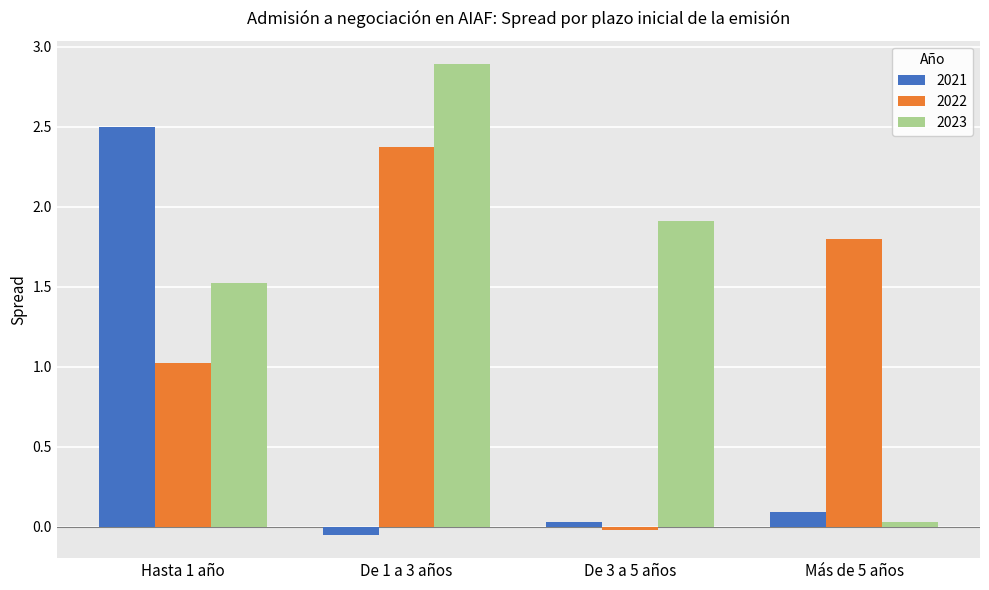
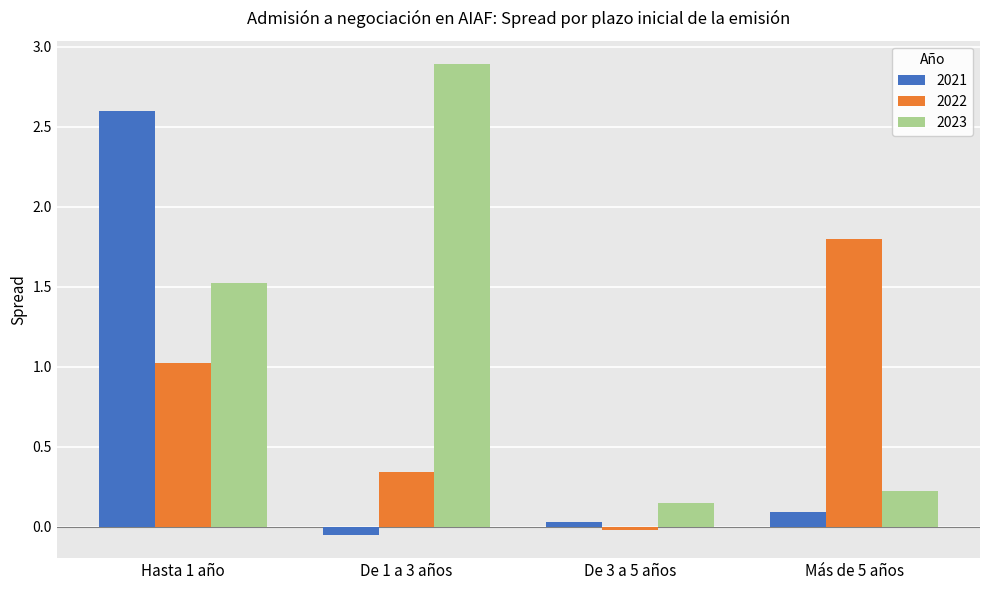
  {
    "2021": {
-     "Hasta 1 año": 2.5,
+     "Hasta 1 año": 2.6,
      "De 1 a 3 años": -0.05,
      "De 3 a 5 años": 0.03,
      "Más de 5 años": 0.1
    },
    "2022": {
      "Hasta 1 año": 1.02,
-     "De 1 a 3 años": 2.37,
+     "De 1 a 3 años": 0.34,
      "De 3 a 5 años": -0.02,
      "Más de 5 años": 1.80
    },
    "2023": {
      "Hasta 1 año": 1.52,
      "De 1 a 3 años": 2.89,
-     "De 3 a 5 años": 1.91,
-     "Más de 5 años": 0.03
+     "De 3 a 5 años": 0.15,
+     "Más de 5 años": 0.22
    }
  }
